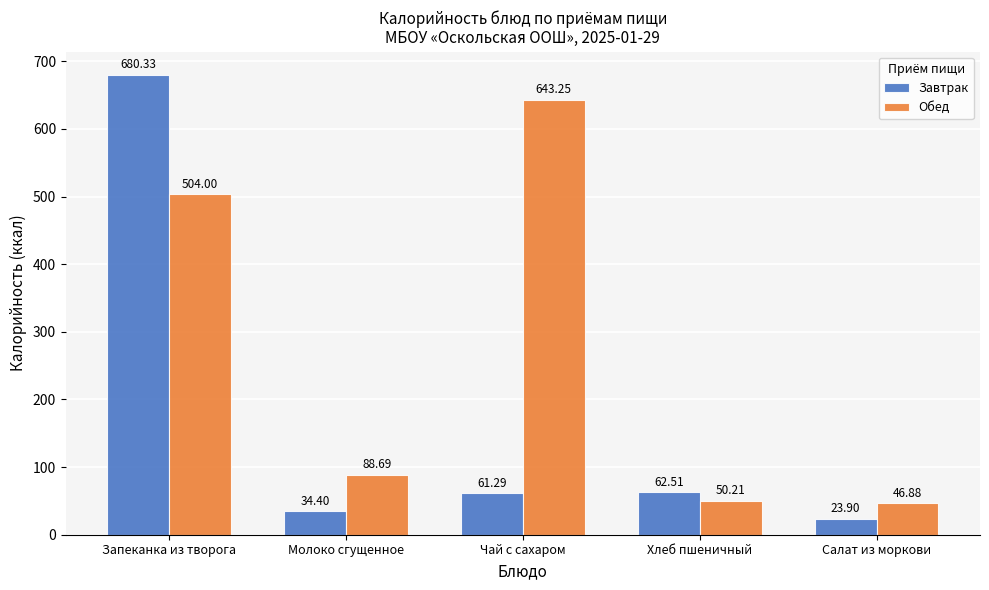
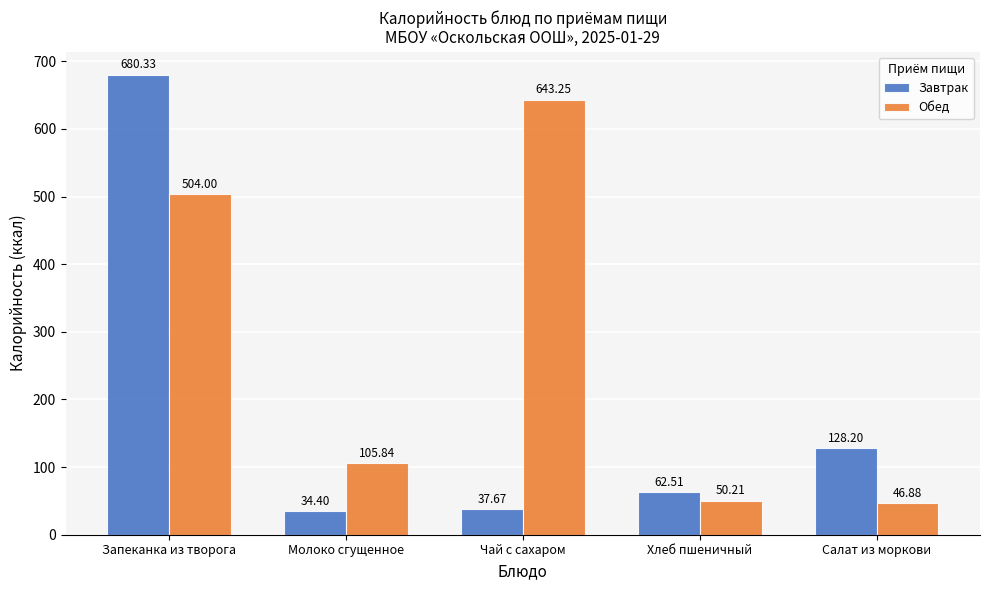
  {
    "Завтрак": {
      "Запеканка из творога": 680.33,
      "Молоко сгущенное": 34.40,
-     "Чай с сахаром": 61.29,
+     "Чай с сахаром": 37.67,
      "Хлеб пшеничный": 62.51,
-     "Салат из моркови": 23.90
+     "Салат из моркови": 128.20
    },
    "Обед": {
      "Запеканка из творога": 504.00,
-     "Молоко сгущенное": 88.69,
+     "Молоко сгущенное": 105.84,
      "Чай с сахаром": 643.25,
      "Хлеб пшеничный": 50.21,
      "Салат из моркови": 46.88
    }
  }
